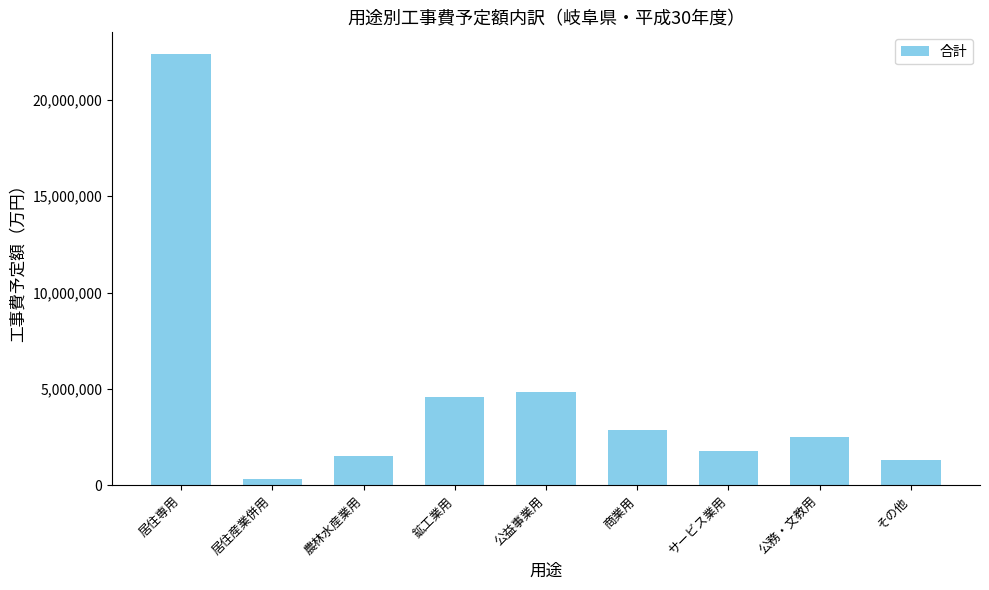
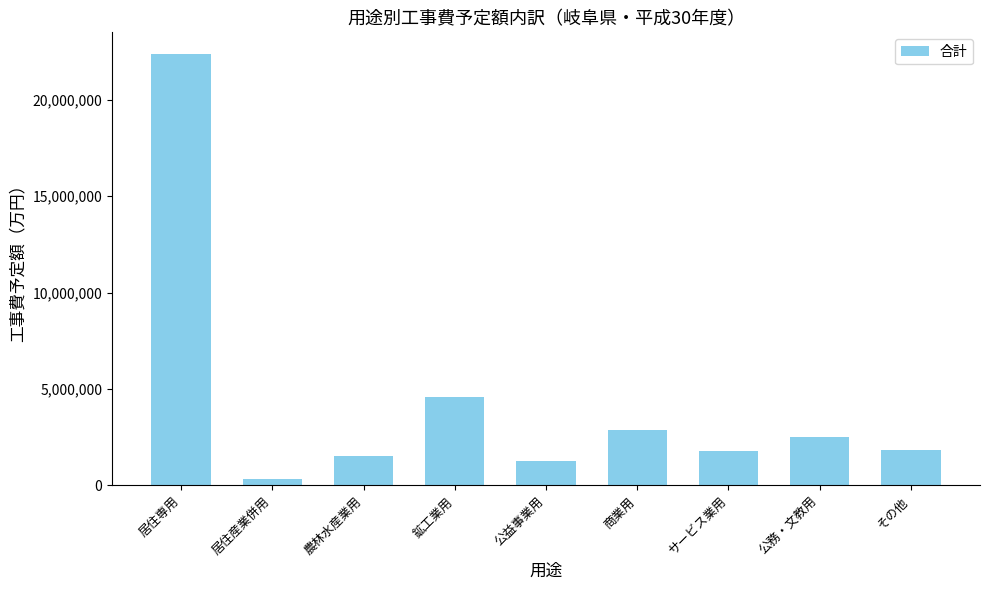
  {
    "居住専用": "22,400,000",
    "居住産業併用": "300,000",
    "農林水産業用": "1,600,000",
    "鉱工業用": "4,600,000",
-   "公益事業用": "4,900,000",
+   "公益事業用": "1,200,000",
    "商業用": "2,900,000",
    "サービス業用": "1,800,000",
    "公務・文教用": "2,500,000",
-   "その他": "1,300,000"
+   "その他": "1,800,000"
  }
